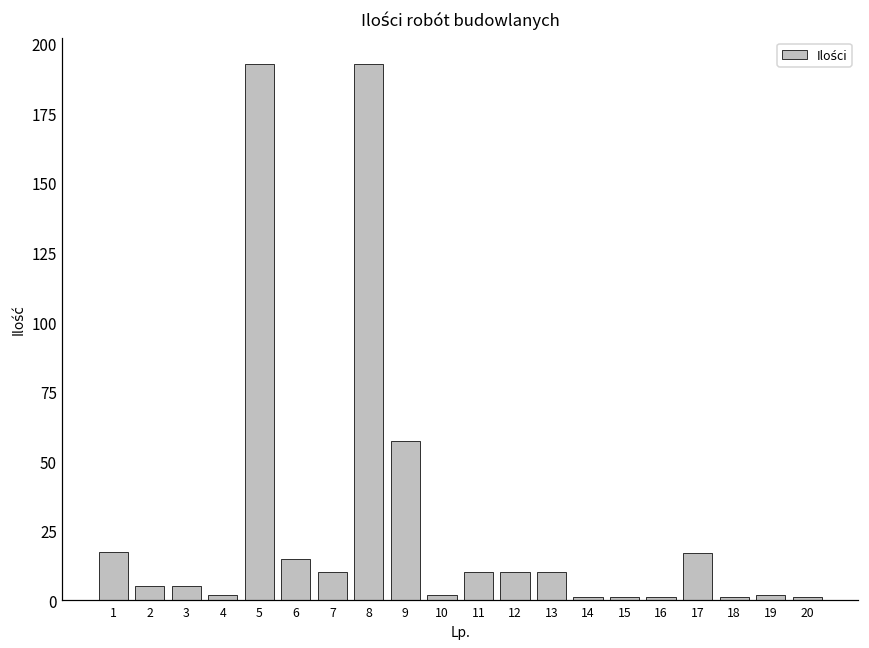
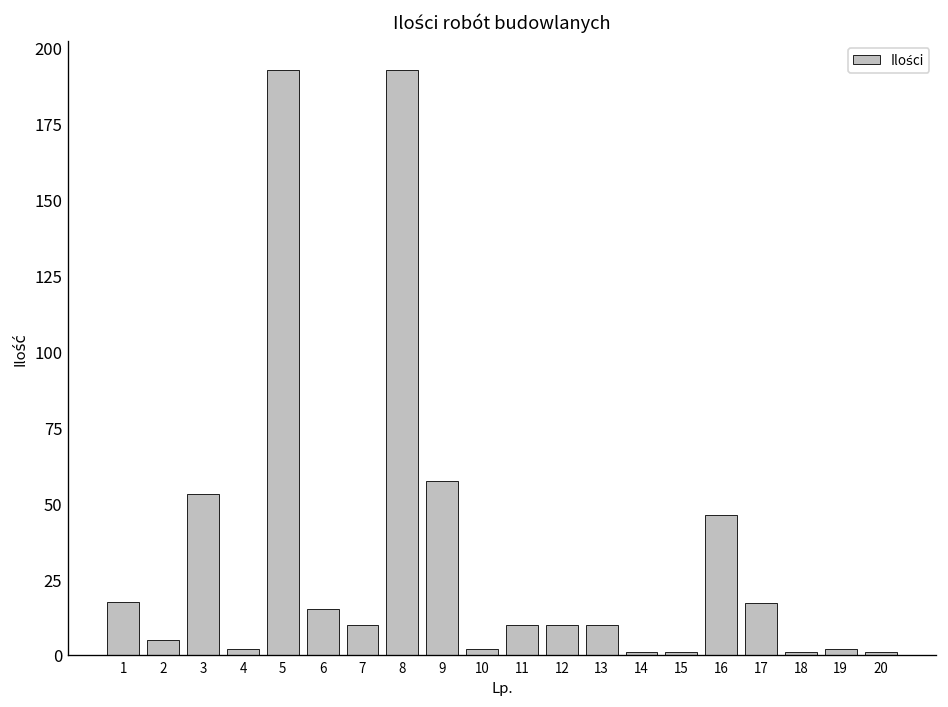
  {
    "1": 17,
    "2": 5,
-   "3": 5,
+   "3": 53,
    "4": 2,
    "5": 193,
    "6": 15,
    "7": 10,
    "8": 193,
    "9": 57,
    "10": 2,
    "11": 10,
    "12": 10,
    "13": 10,
    "14": 1,
    "15": 1,
-   "16": 1,
+   "16": 46,
    "17": 17,
    "18": 1,
    "19": 2,
    "20": 1
  }
